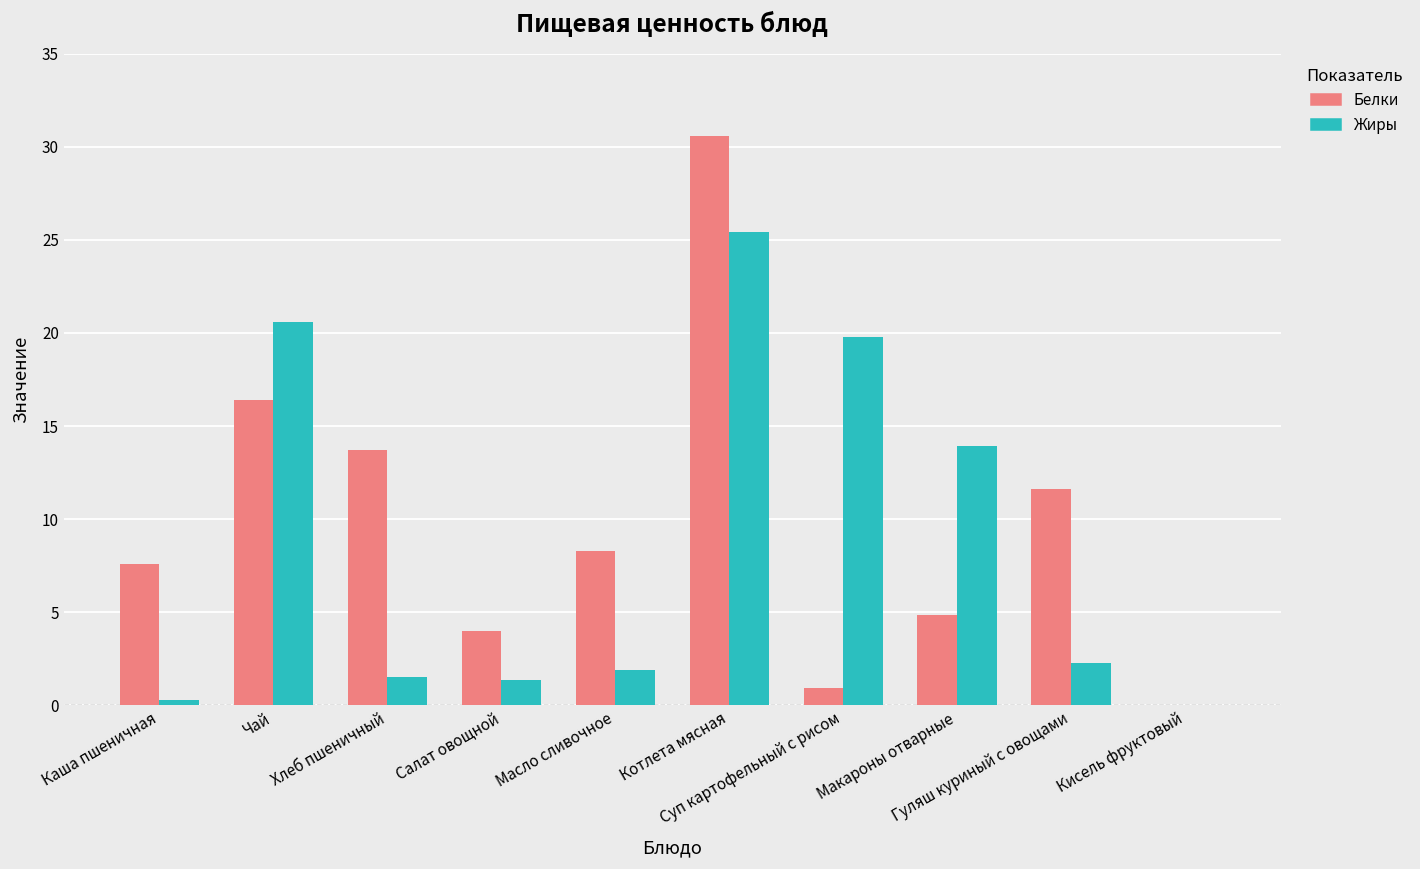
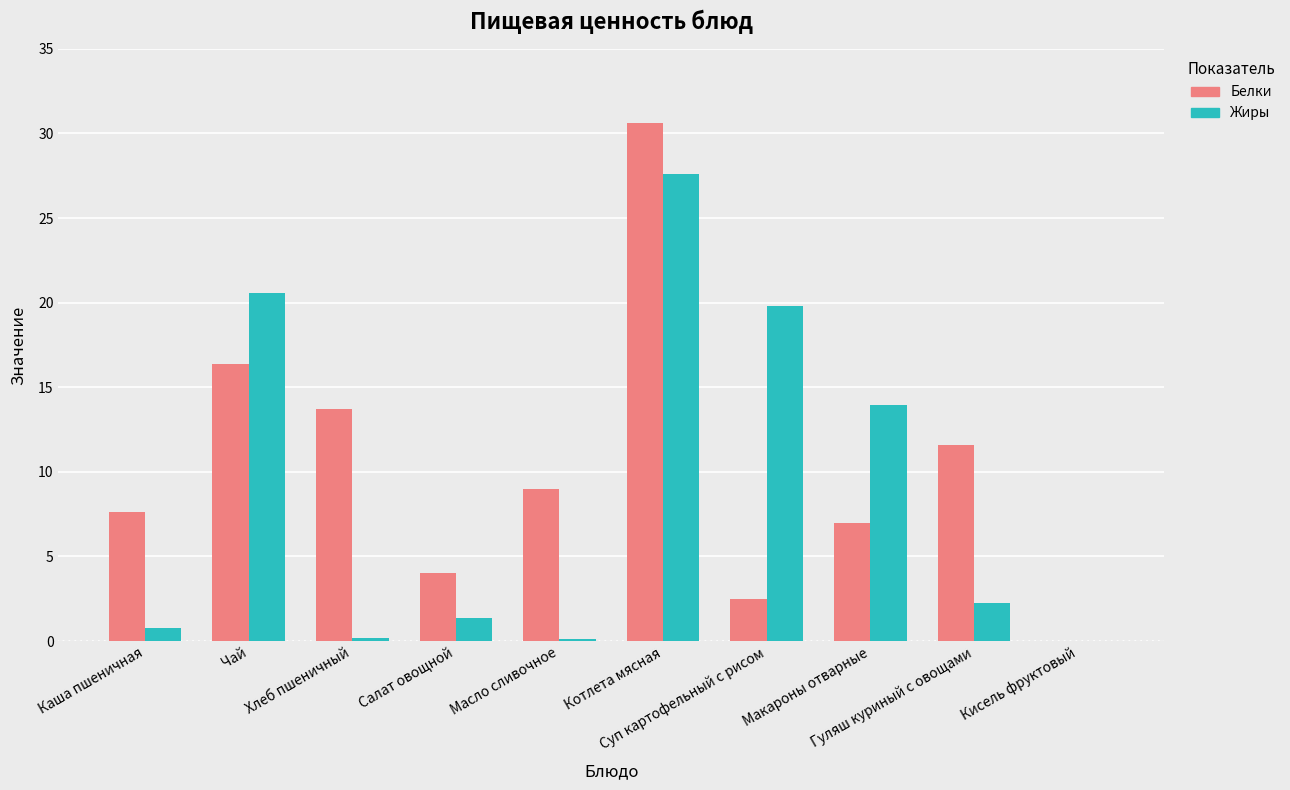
  {
    "Белки": {
      "Каша пшеничная": 7.6,
      "Чай": 16.4,
      "Хлеб пшеничный": 13.7,
      "Салат овощной": 4.0,
-     "Масло сливочное": 8.3,
+     "Масло сливочное": 9.0,
      "Котлета мясная": 30.6,
-     "Суп картофельный с рисом": 0.9,
-     "Макароны отварные": 4.8,
+     "Суп картофельный с рисом": 2.5,
+     "Макароны отварные": 7.0,
      "Гуляш куриный с овощами": 11.6,
      "Кисель фруктовый": 0.0
    },
    "Жиры": {
-     "Каша пшеничная": 0.3,
+     "Каша пшеничная": 0.8,
      "Чай": 20.6,
-     "Хлеб пшеничный": 1.5,
+     "Хлеб пшеничный": 0.2,
      "Салат овощной": 1.4,
-     "Масло сливочное": 1.9,
-     "Котлета мясная": 25.4,
+     "Масло сливочное": 0.1,
+     "Котлета мясная": 27.6,
      "Суп картофельный с рисом": 19.8,
      "Макароны отварные": 14.0,
      "Гуляш куриный с овощами": 2.3,
      "Кисель фруктовый": 0.0
    }
  }
